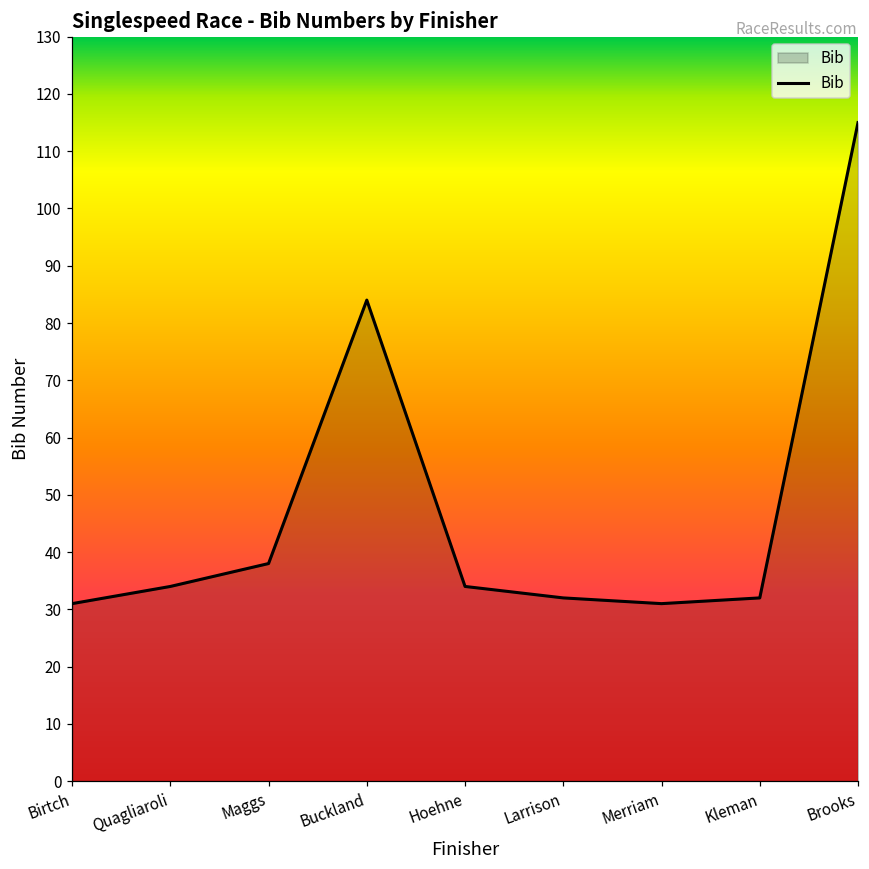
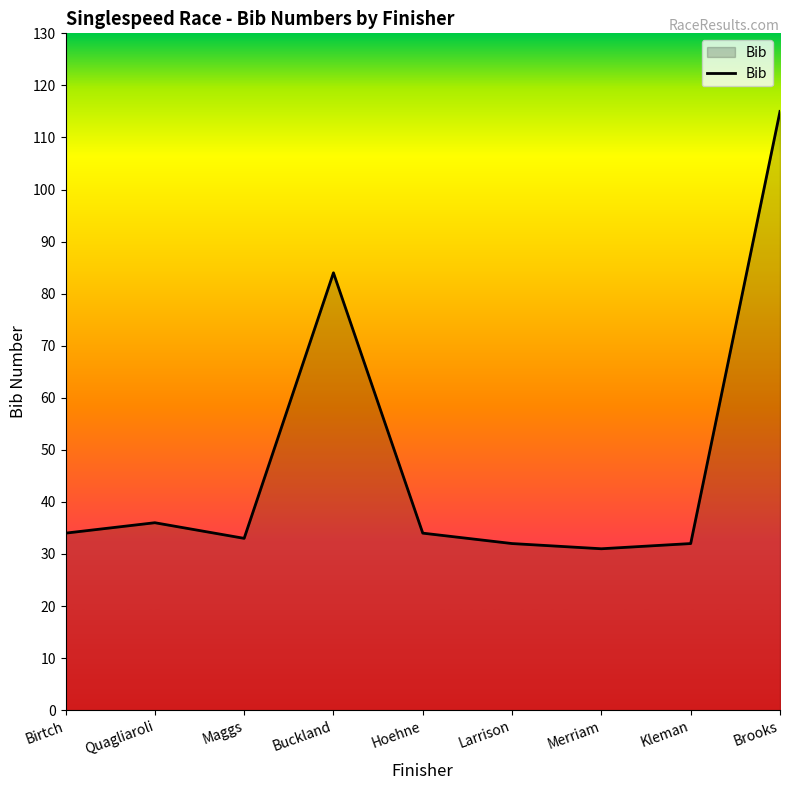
  {
-   "Birtch": 31,
-   "Quagliaroli": 34,
-   "Maggs": 38,
+   "Birtch": 34,
+   "Quagliaroli": 36,
+   "Maggs": 33,
    "Buckland": 84,
    "Hoehne": 34,
    "Larrison": 32,
    "Merriam": 31,
    "Kleman": 32,
    "Brooks": 115
  }
